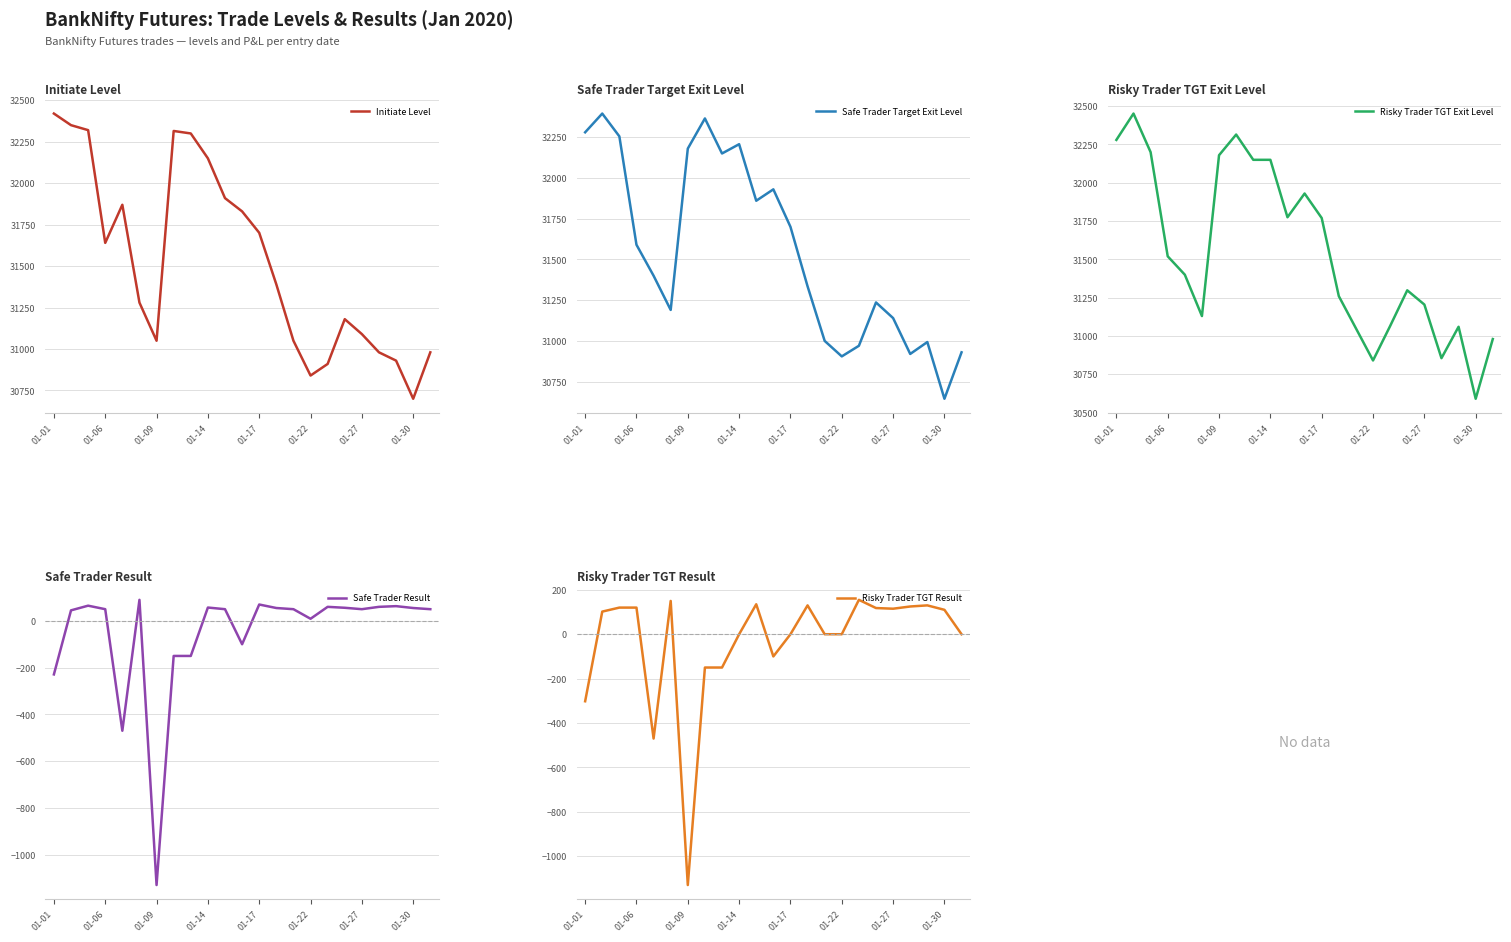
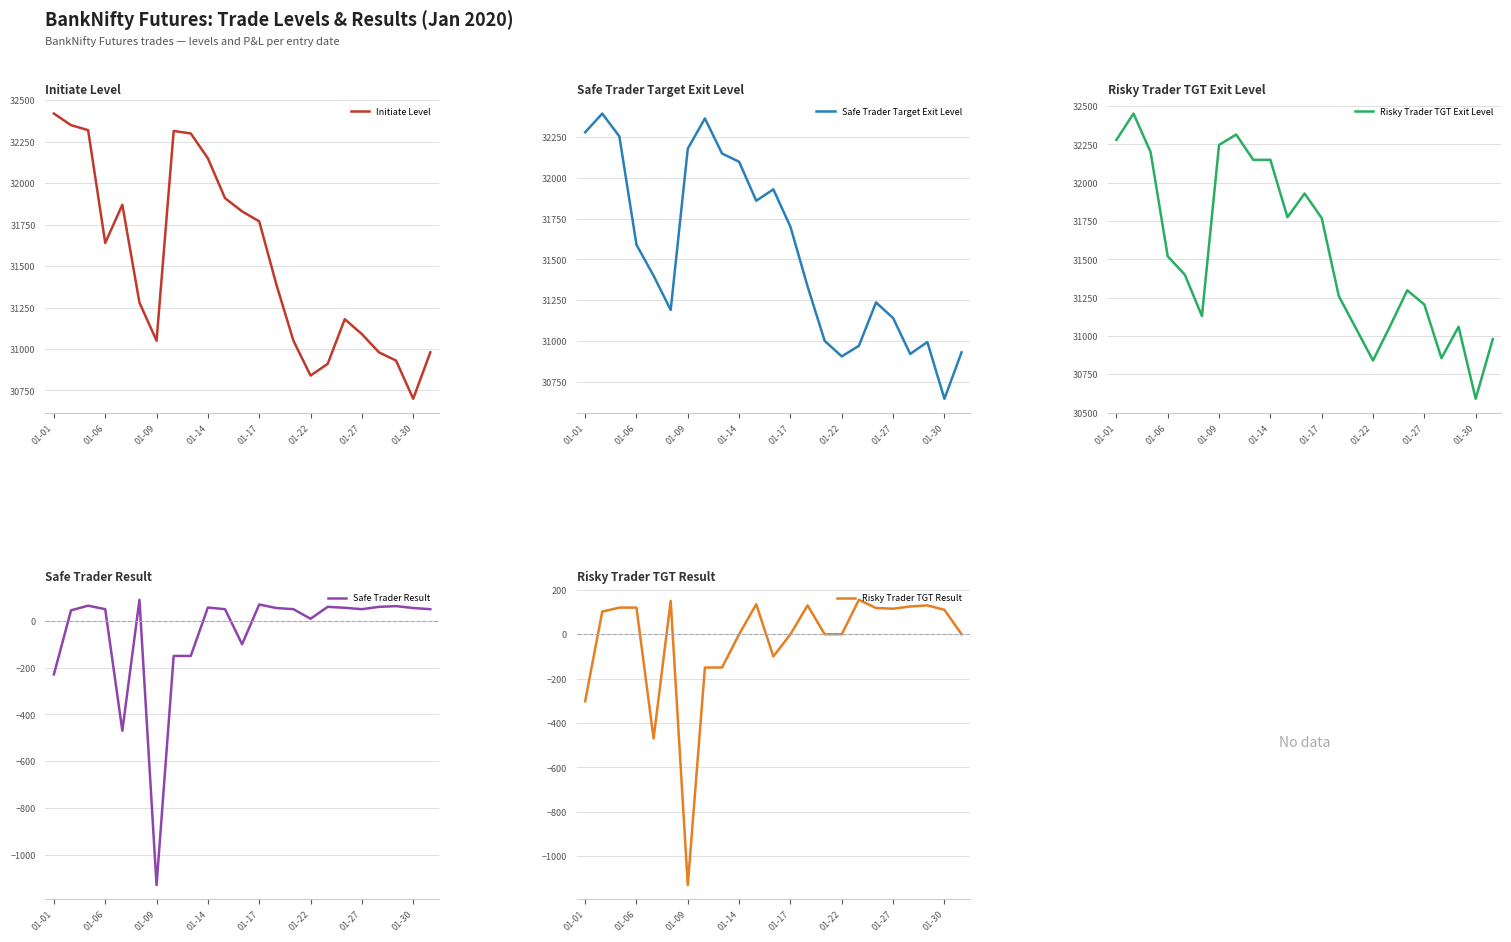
  {
    "Initiate Level": {
      "01-01": 32420,
      "01-06": 31640,
      "01-09": 31050,
      "01-14": 32150,
-     "01-17": 31700,
+     "01-17": 31770,
      "01-22": 30840,
      "01-27": 31090,
      "01-30": 30700
    },
    "Safe Trader Target Exit Level": {
      "01-01": 32280,
      "01-06": 31590,
      "01-09": 32180,
-     "01-14": 32210,
+     "01-14": 32100,
      "01-17": 31700,
      "01-22": 30910,
      "01-27": 31140,
      "01-30": 30650
    },
    "Risky Trader TGT Exit Level": {
      "01-01": 32280,
      "01-06": 31520,
-     "01-09": 32180,
+     "01-09": 32250,
      "01-14": 32150,
      "01-17": 31770,
      "01-22": 30840,
      "01-27": 31210,
      "01-30": 30590
    },
    "Safe Trader Result": {
      "01-01": -230,
      "01-06": 50,
      "01-09": -1130,
      "01-14": 60,
      "01-17": 70,
      "01-22": 10,
      "01-27": 50,
      "01-30": 60
    },
    "Risky Trader TGT Result": {
      "01-01": -300,
      "01-06": 120,
      "01-09": -1130,
      "01-14": 0,
      "01-17": 0,
      "01-22": 0,
      "01-27": 120,
      "01-30": 110
    }
  }
